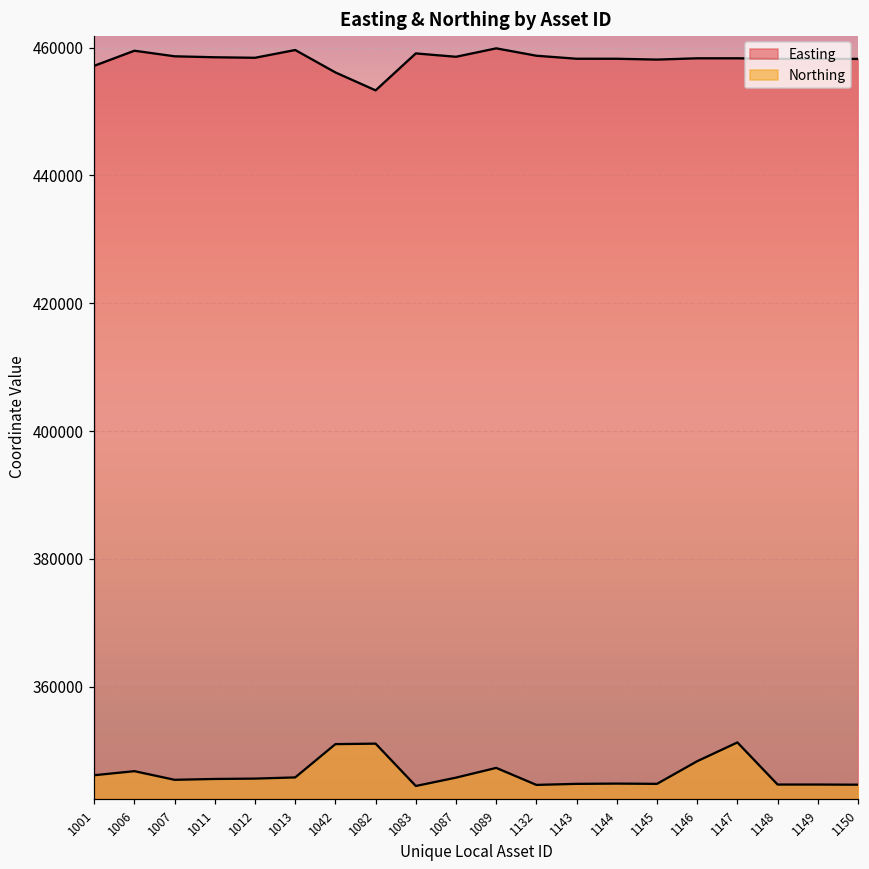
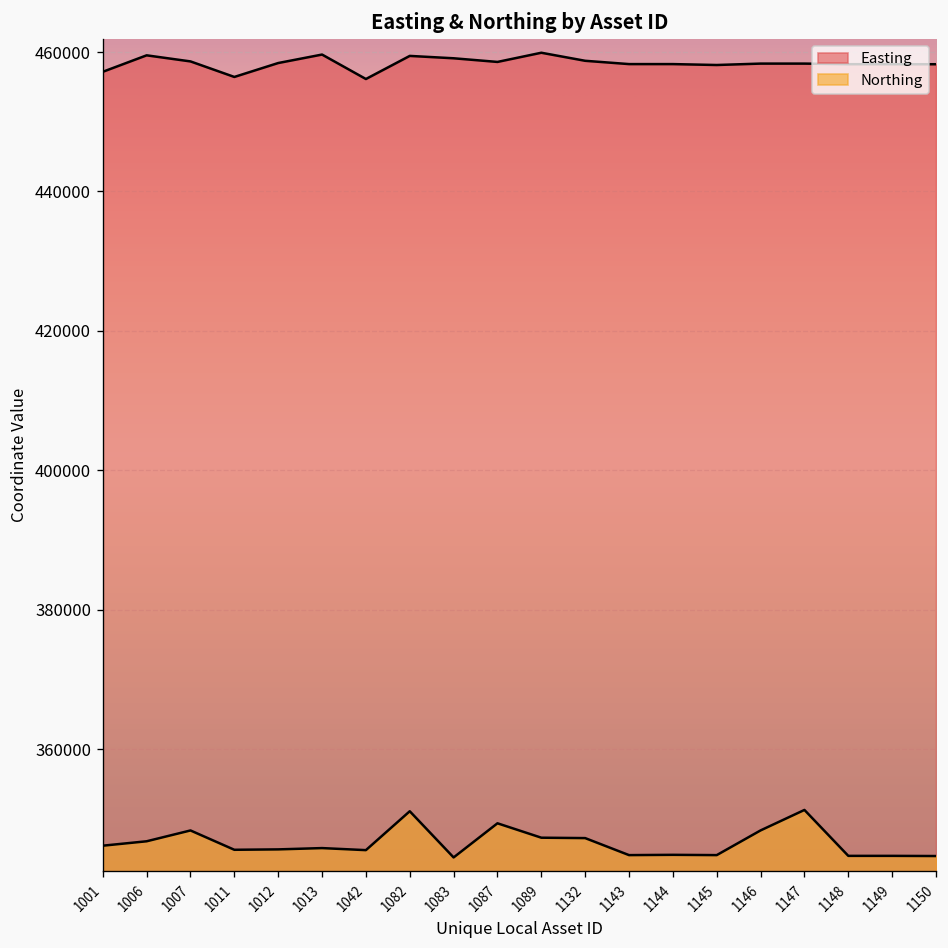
  {
    "Easting": {
      "1001": 457000,
      "1006": 460000,
      "1007": 459000,
-     "1011": 458000,
+     "1011": 456000,
      "1012": 458000,
      "1013": 460000,
      "1042": 456000,
-     "1082": 453000,
+     "1082": 459000,
      "1083": 459000,
      "1087": 459000,
      "1089": 460000,
      "1132": 459000,
      "1143": 458000,
      "1144": 458000,
      "1145": 458000,
      "1146": 458000,
      "1147": 458000,
      "1150": 458000
    },
    "Northing": {
      "1001": 346000,
      "1006": 347000,
-     "1007": 345000,
+     "1007": 348000,
      "1011": 346000,
      "1012": 346000,
      "1013": 346000,
-     "1042": 351000,
+     "1042": 346000,
      "1082": 351000,
      "1083": 344000,
-     "1087": 346000,
+     "1087": 349000,
      "1089": 347000,
-     "1132": 345000,
+     "1132": 347000,
      "1143": 345000,
      "1144": 345000,
      "1145": 345000,
      "1146": 348000,
      "1147": 351000,
      "1148": 345000,
      "1149": 345000,
      "1150": 345000
    }
  }
